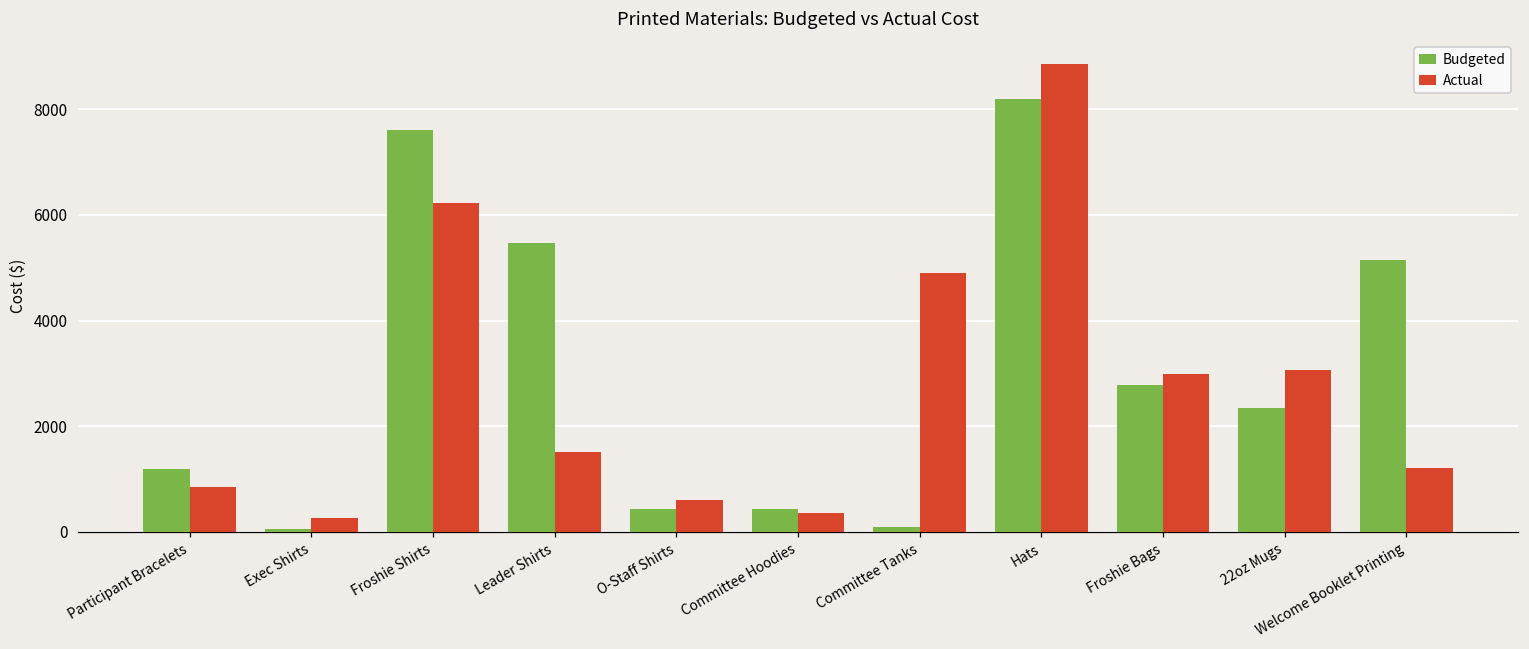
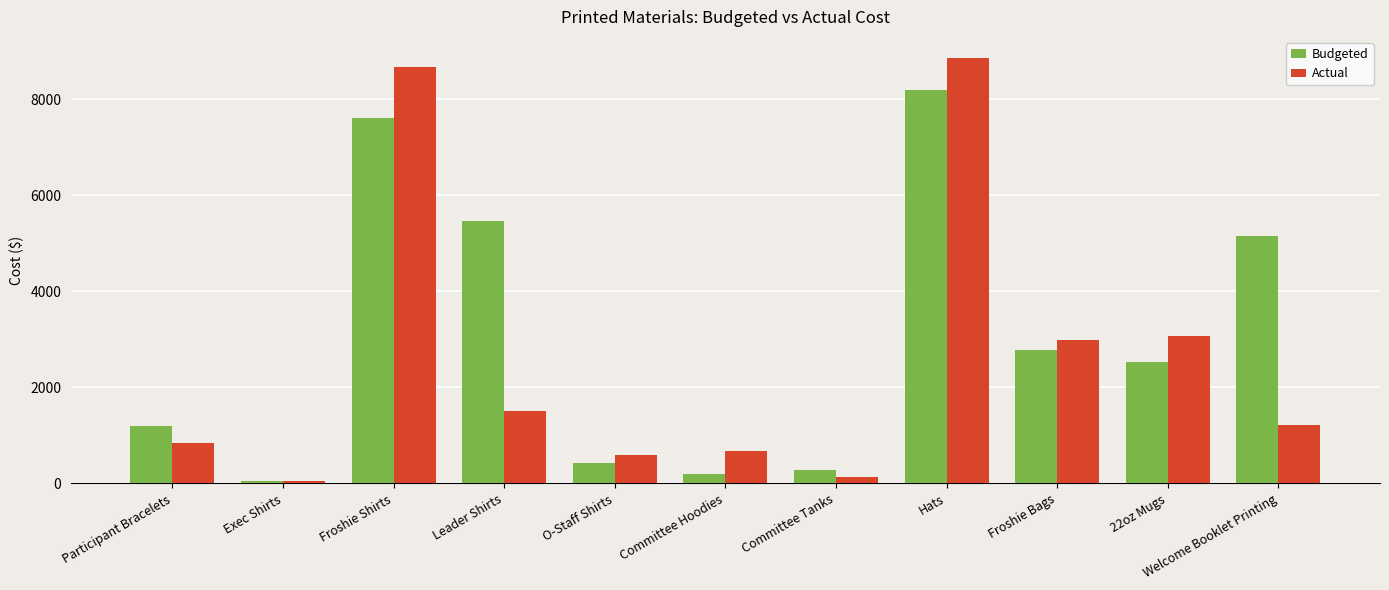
  {
    "Budgeted": {
      "Participant Bracelets": 1200,
      "Froshie Shirts": 7600,
      "Leader Shirts": 5500,
      "O-Staff Shirts": 400,
-     "Committee Hoodies": 400,
-     "Committee Tanks": 100,
+     "Committee Hoodies": 200,
+     "Committee Tanks": 300,
      "Hats": 8200,
      "Froshie Bags": 2800,
-     "22oz Mugs": 2300,
+     "22oz Mugs": 2500,
      "Welcome Booklet Printing": 5100
    },
    "Actual": {
      "Participant Bracelets": 800,
-     "Exec Shirts": 300,
-     "Froshie Shirts": 6200,
+     "Exec Shirts": 100,
+     "Froshie Shirts": 8700,
      "Leader Shirts": 1500,
      "O-Staff Shirts": 600,
-     "Committee Hoodies": 400,
-     "Committee Tanks": 4900,
+     "Committee Hoodies": 700,
+     "Committee Tanks": 100,
      "Hats": 8900,
      "Froshie Bags": 3000,
      "22oz Mugs": 3100,
      "Welcome Booklet Printing": 1200
    }
  }
